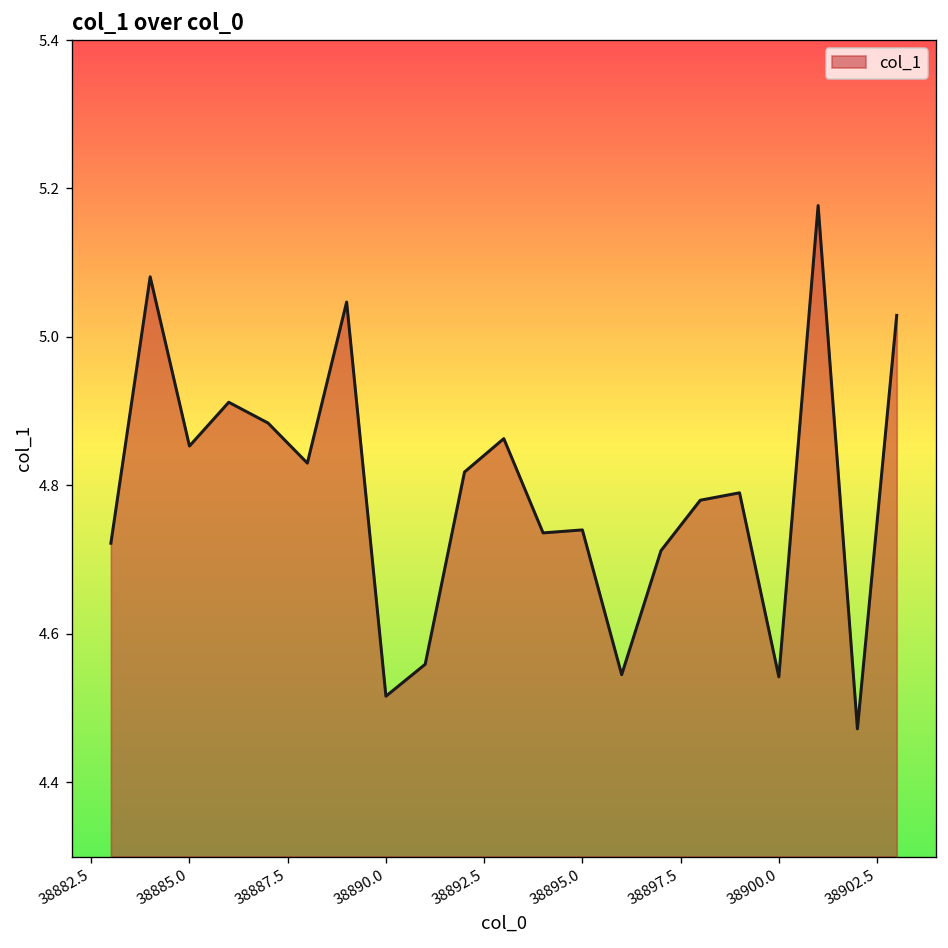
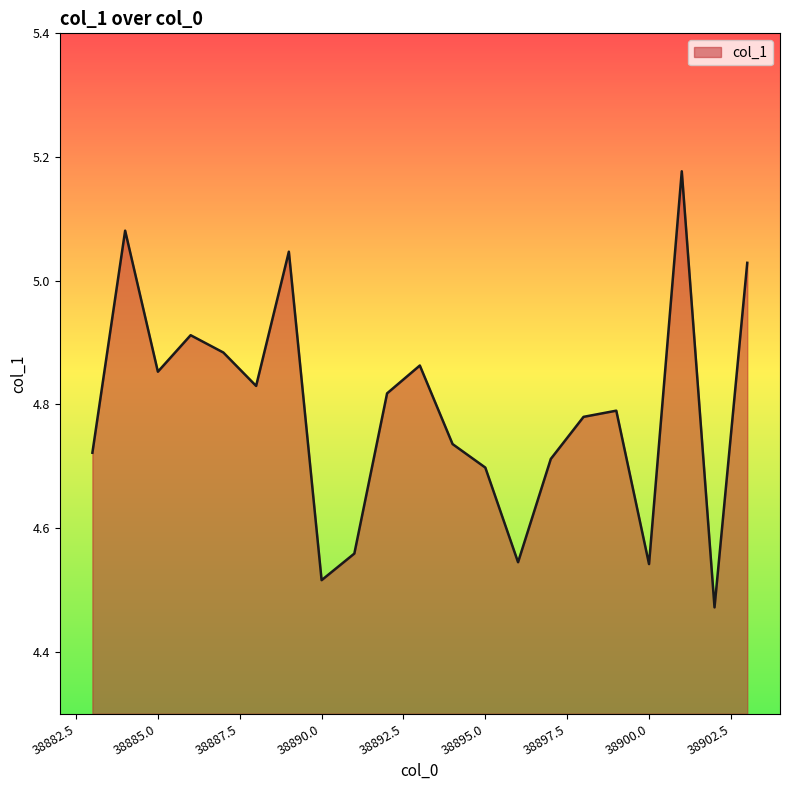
  {
    "38885.0": 4.85,
    "38890.0": 4.52,
-   "38895.0": 4.74,
+   "38895.0": 4.70,
    "38900.0": 4.54
  }
